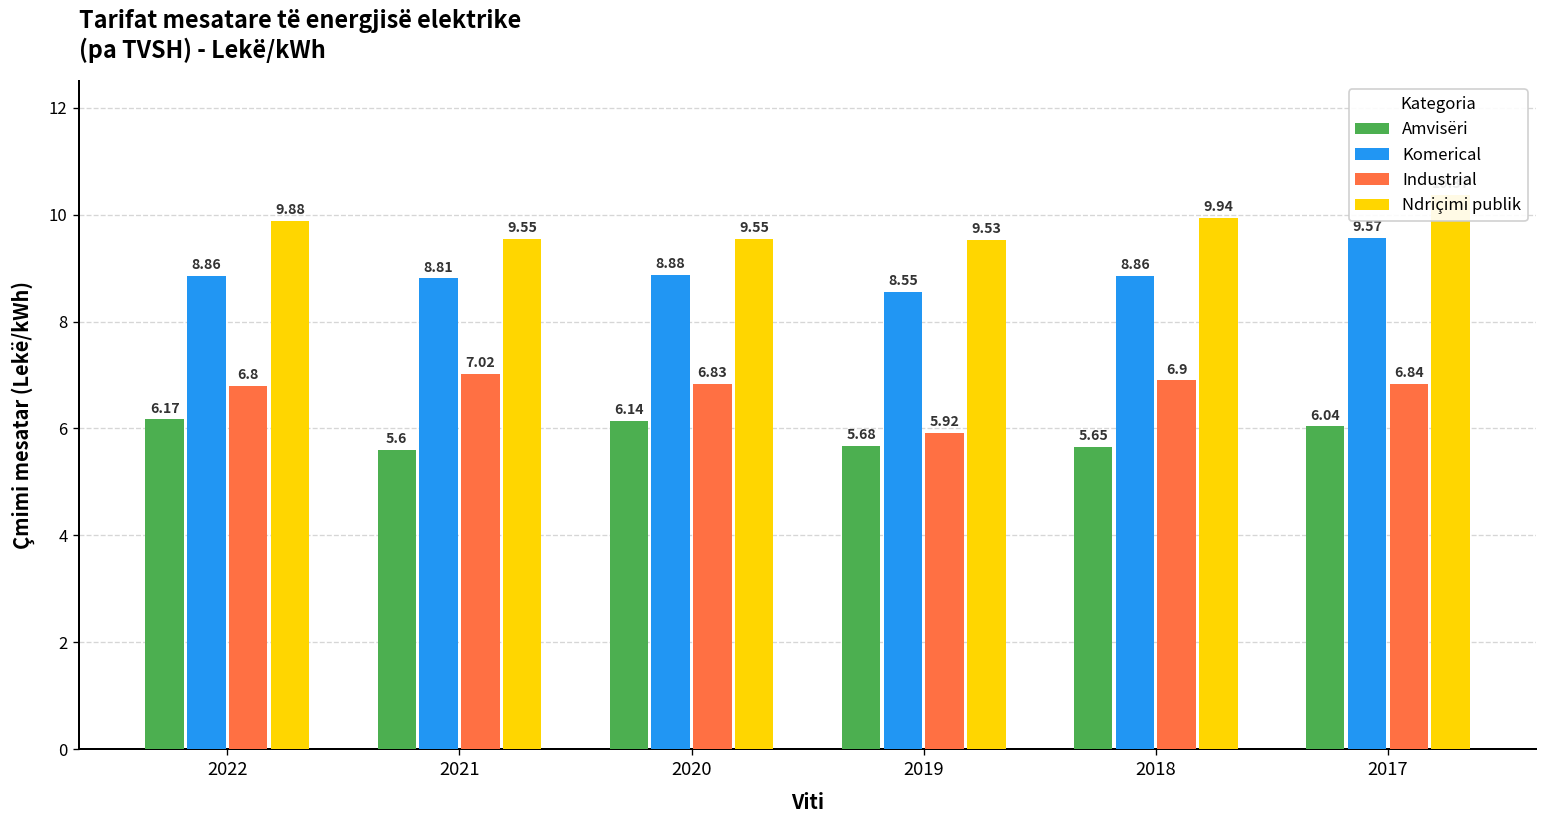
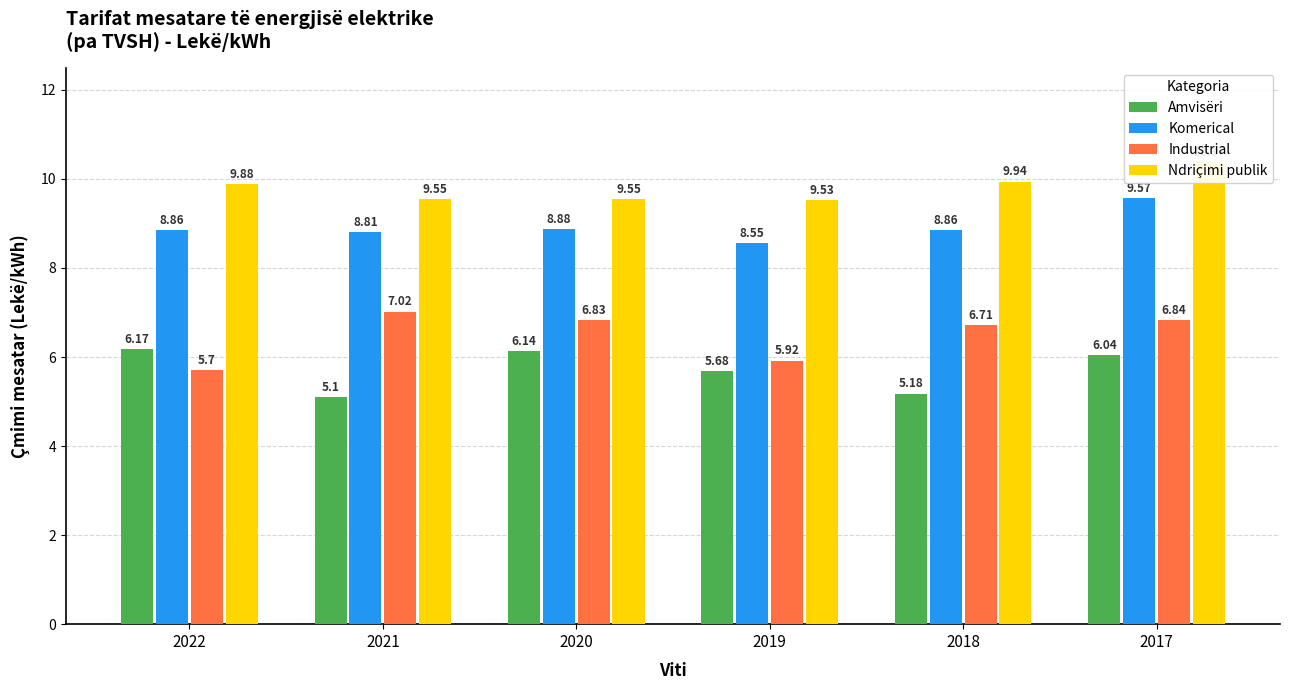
  {
    "Amvisëri": {
      "2022": 6.17,
-     "2021": 5.6,
+     "2021": 5.1,
      "2020": 6.14,
      "2019": 5.68,
-     "2018": 5.65,
+     "2018": 5.18,
      "2017": 6.04
    },
    "Komerical": {
      "2022": 8.86,
      "2021": 8.81,
      "2020": 8.88,
      "2019": 8.55,
      "2018": 8.86
    },
    "Industrial": {
-     "2022": 6.8,
+     "2022": 5.7,
      "2021": 7.02,
      "2020": 6.83,
      "2019": 5.92,
-     "2018": 6.9,
+     "2018": 6.71,
      "2017": 6.84
    },
    "Ndriçimi publik": {
      "2022": 9.88,
      "2021": 9.55,
      "2020": 9.55,
      "2019": 9.53,
      "2018": 9.94
    }
  }
